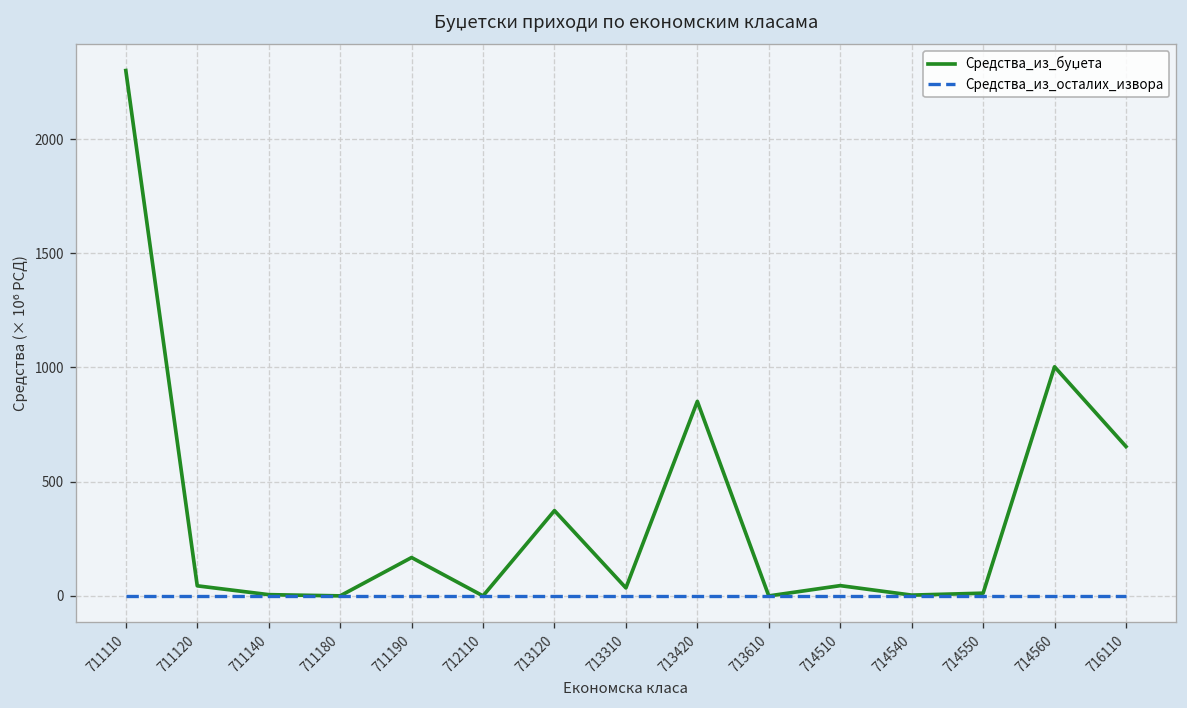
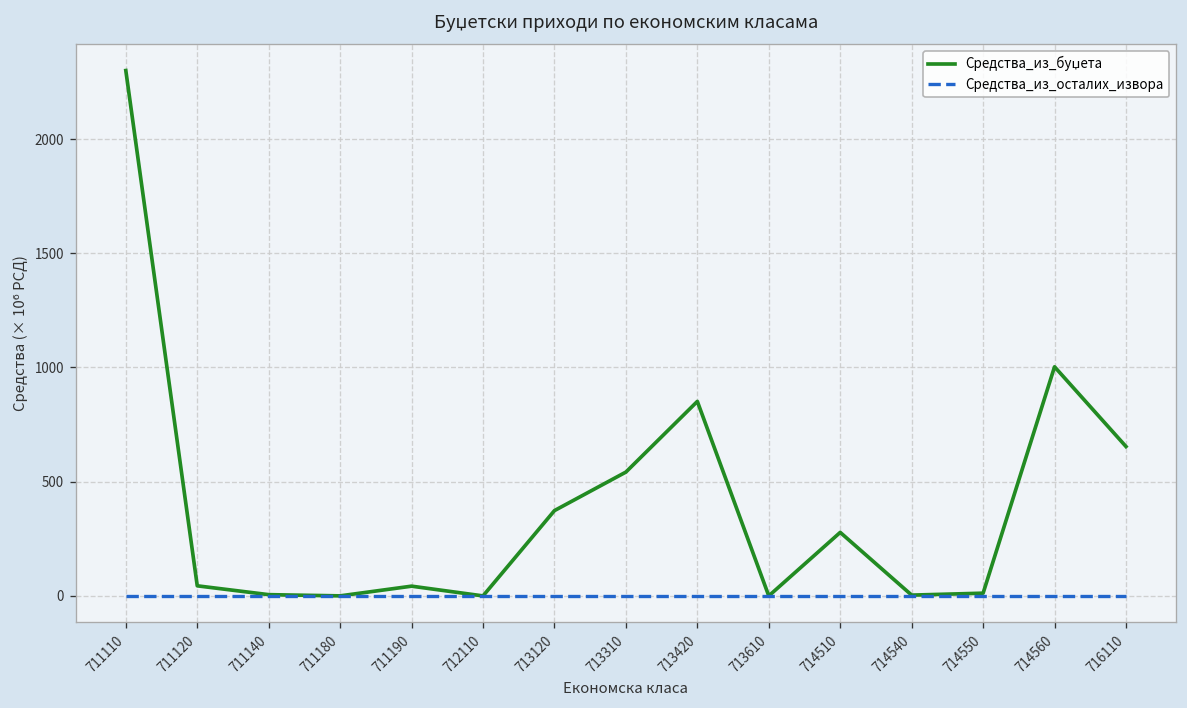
  {
    "Средства_из_буџета": {
      "711110": 2300,
      "711120": 40,
-     "711190": 170,
+     "711190": 40,
      "713120": 370,
-     "713310": 40,
+     "713310": 540,
      "713420": 850,
-     "714510": 50,
+     "714510": 280,
      "714560": 1000,
      "716110": 650
    },
    "Средства_из_осталих_извора": {
      "711110": 0,
      "711120": 0,
      "711190": 0,
      "713120": 0,
      "713310": 0,
      "713420": 0,
      "714510": 0,
      "714560": 0,
      "716110": 0
    }
  }
